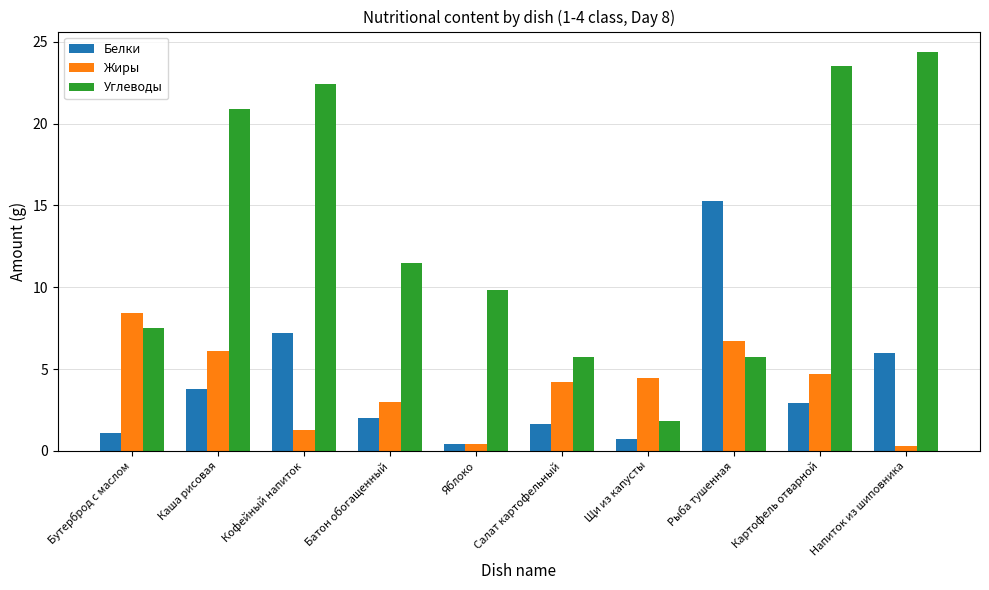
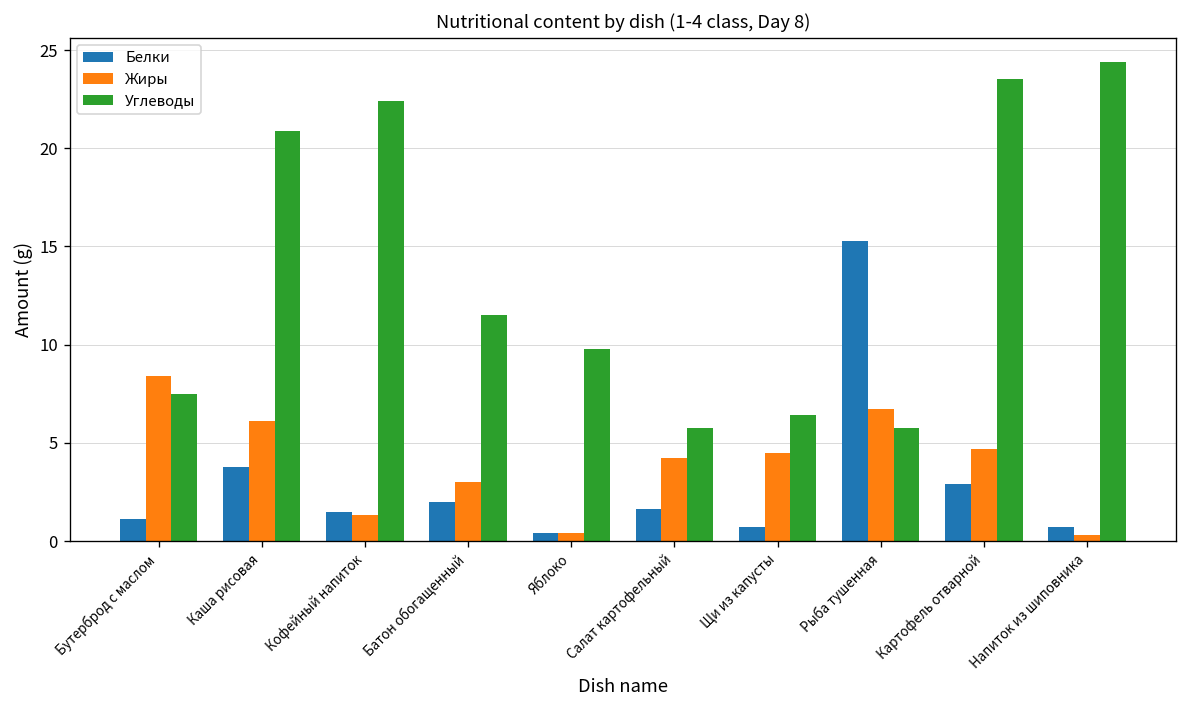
  {
    "Белки": {
      "Бутерброд с маслом": 1.1,
      "Каша рисовая": 3.8,
-     "Кофейный напиток": 7.2,
+     "Кофейный напиток": 1.5,
      "Батон обогащенный": 2.0,
      "Яблоко": 0.4,
      "Салат картофельный": 1.6,
      "Щи из капусты": 0.7,
      "Рыба тушенная": 15.3,
      "Картофель отварной": 2.9,
-     "Напиток из шиповника": 6.0
+     "Напиток из шиповника": 0.7
    },
    "Жиры": {
      "Бутерброд с маслом": 8.4,
      "Каша рисовая": 6.1,
      "Кофейный напиток": 1.3,
      "Батон обогащенный": 3.0,
      "Яблоко": 0.4,
      "Салат картофельный": 4.2,
      "Щи из капусты": 4.5,
      "Рыба тушенная": 6.7,
      "Картофель отварной": 4.7,
      "Напиток из шиповника": 0.3
    },
    "Углеводы": {
      "Бутерброд с маслом": 7.5,
      "Каша рисовая": 20.9,
      "Кофейный напиток": 22.4,
      "Батон обогащенный": 11.5,
      "Яблоко": 9.8,
      "Салат картофельный": 5.8,
-     "Щи из капусты": 1.8,
+     "Щи из капусты": 6.4,
      "Рыба тушенная": 5.7,
      "Картофель отварной": 23.5,
      "Напиток из шиповника": 24.4
    }
  }
